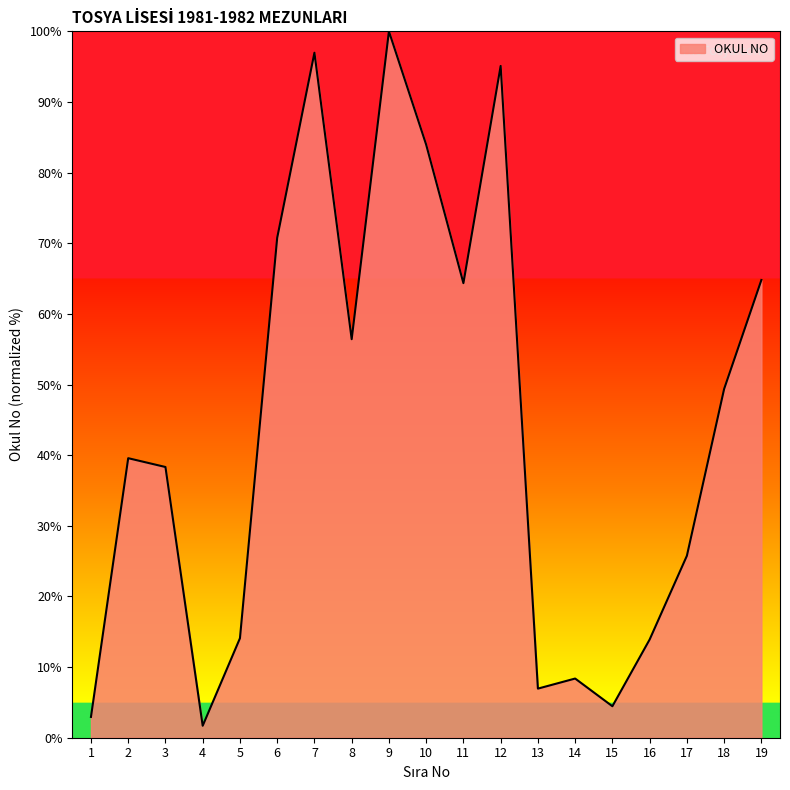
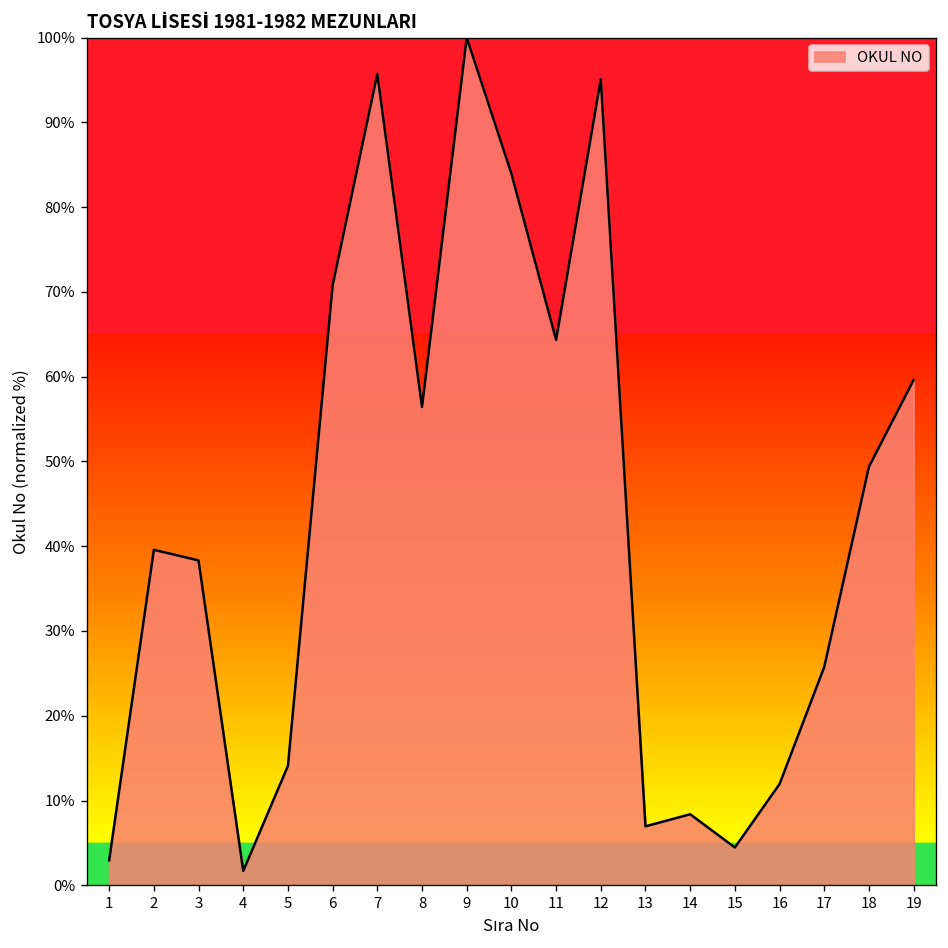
  {
    "1": "3%",
    "2": "40%",
    "3": "38%",
    "4": "2%",
    "5": "14%",
    "6": "71%",
-   "7": "97%",
+   "7": "96%",
    "8": "56%",
    "9": "100%",
    "10": "84%",
    "11": "64%",
    "12": "95%",
    "13": "7%",
    "14": "8%",
    "15": "4%",
-   "16": "14%",
+   "16": "12%",
    "17": "26%",
    "18": "49%",
-   "19": "65%"
+   "19": "60%"
  }
